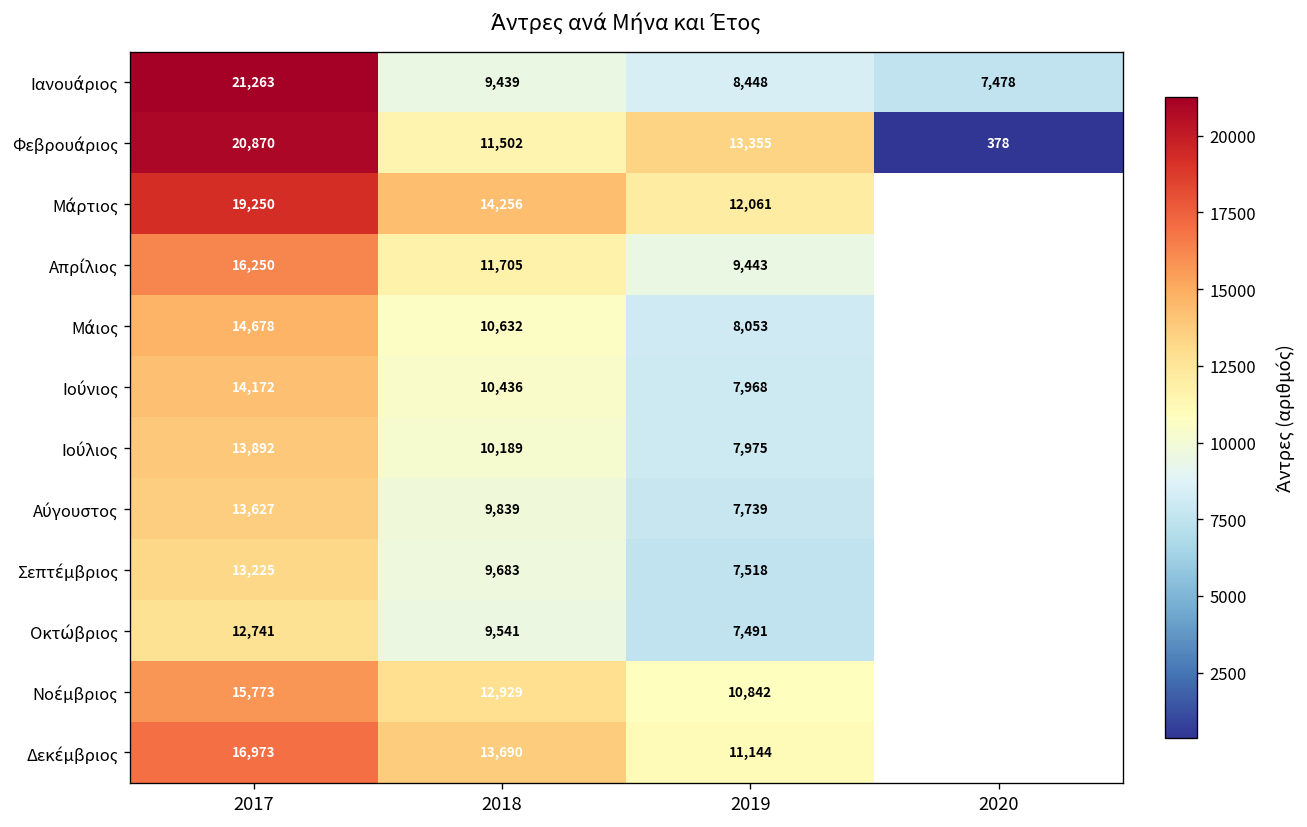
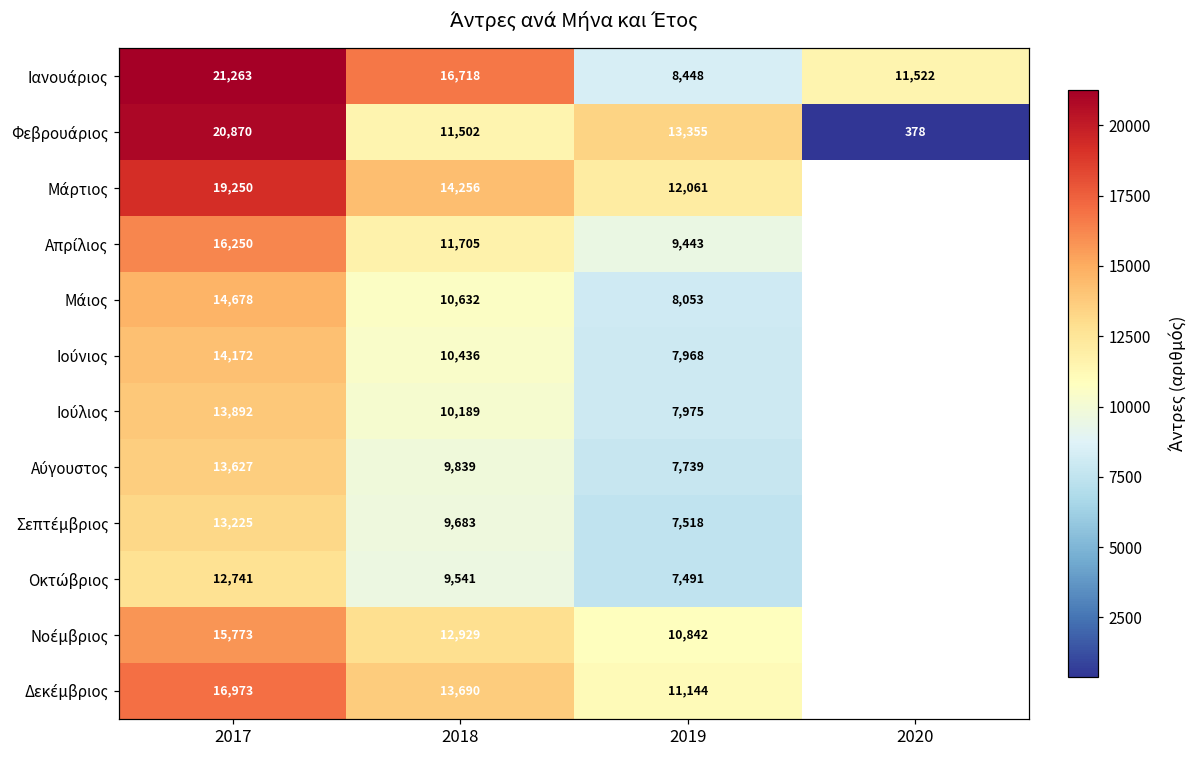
  {
    "Ιανουάριος": {
      "2017": "21,263",
-     "2018": "9,439",
+     "2018": "16,718",
      "2019": "8,448",
-     "2020": "7,478"
+     "2020": "11,522"
    },
    "Φεβρουάριος": {
      "2017": "20,870",
      "2018": "11,502",
      "2019": "13,355",
      "2020": "378"
    },
    "Μάρτιος": {
      "2017": "19,250",
      "2018": "14,256",
      "2019": "12,061"
    },
    "Απρίλιος": {
      "2017": "16,250",
      "2018": "11,705",
      "2019": "9,443"
    },
    "Μάιος": {
      "2017": "14,678",
      "2018": "10,632",
      "2019": "8,053"
    },
    "Ιούνιος": {
      "2017": "14,172",
      "2018": "10,436",
      "2019": "7,968"
    },
    "Ιούλιος": {
      "2017": "13,892",
      "2018": "10,189",
      "2019": "7,975"
    },
    "Αύγουστος": {
      "2017": "13,627",
      "2018": "9,839",
      "2019": "7,739"
    },
    "Σεπτέμβριος": {
      "2017": "13,225",
      "2018": "9,683",
      "2019": "7,518"
    },
    "Οκτώβριος": {
      "2017": "12,741",
      "2018": "9,541",
      "2019": "7,491"
    },
    "Νοέμβριος": {
      "2017": "15,773",
      "2018": "12,929",
      "2019": "10,842"
    },
    "Δεκέμβριος": {
      "2017": "16,973",
      "2018": "13,690",
      "2019": "11,144"
    }
  }
